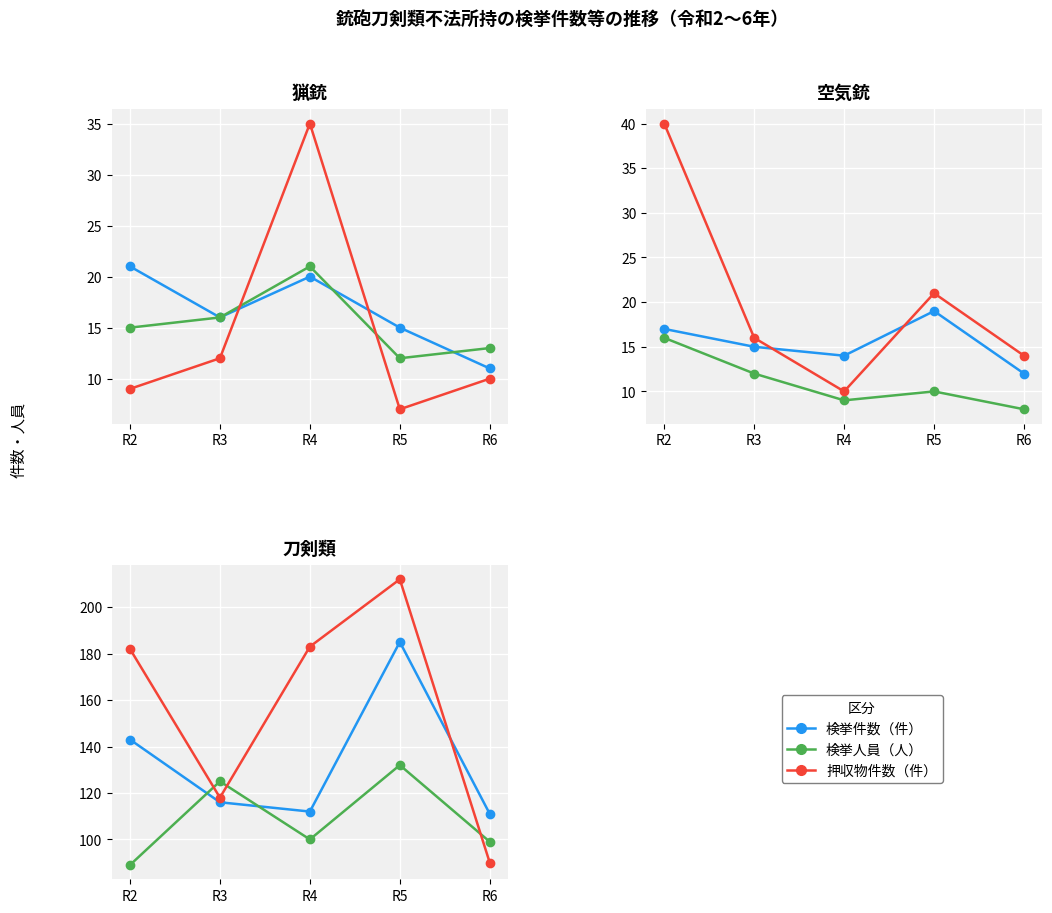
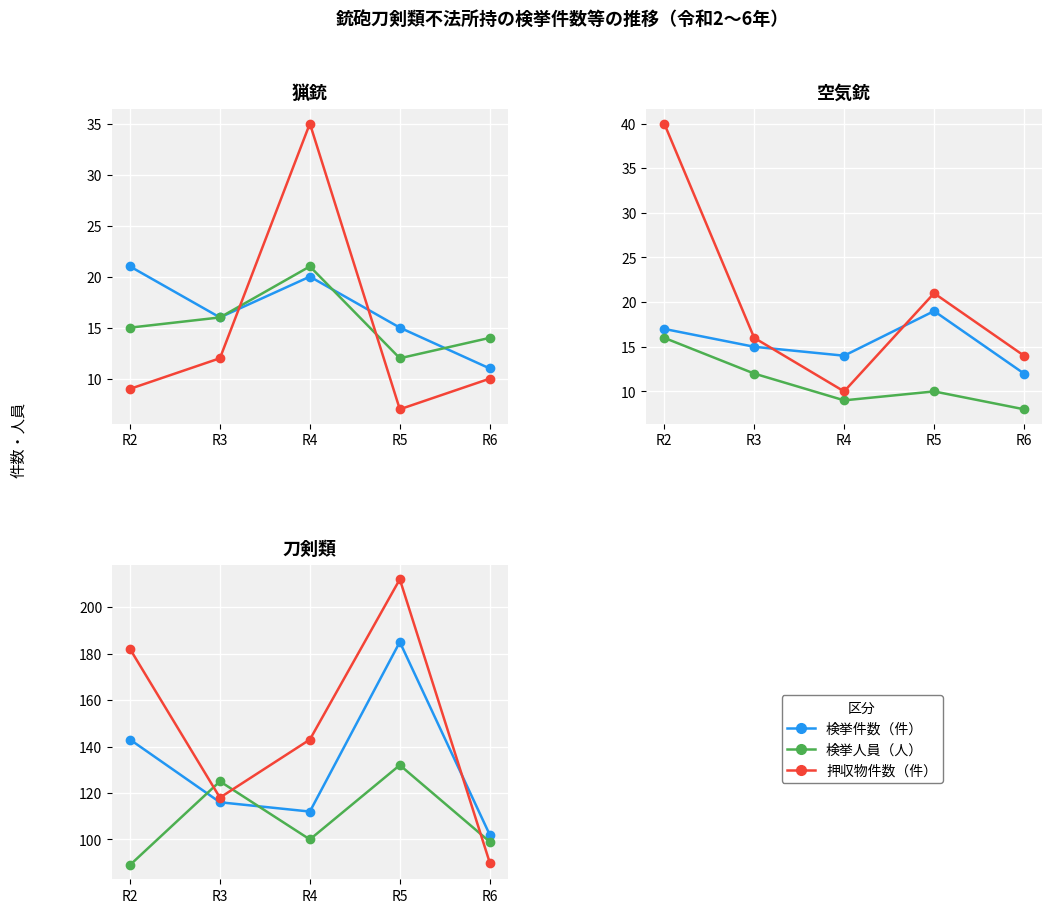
  {
    "猟銃": {
      "検挙件数（件）": {
        "R2": 21,
        "R4": 20,
        "R5": 15,
        "R6": 11
      },
      "検挙人員（人）": {
        "R2": 15,
        "R4": 21,
        "R5": 12,
-       "R6": 13
+       "R6": 14
      },
      "押収物件数（件）": {
        "R2": 9,
        "R3": 12,
        "R4": 35,
        "R5": 7,
        "R6": 10
      }
    },
    "空気銃": {
      "検挙件数（件）": {
        "R2": 17,
        "R3": 15,
        "R4": 14,
        "R5": 19,
        "R6": 12
      },
      "検挙人員（人）": {
        "R2": 16,
        "R3": 12,
        "R4": 9,
        "R5": 10,
        "R6": 8
      },
      "押収物件数（件）": {
        "R2": 40,
        "R3": 16,
        "R4": 10,
        "R5": 21,
        "R6": 14
      }
    },
    "刀剣類": {
      "検挙件数（件）": {
        "R2": 143,
        "R3": 116,
        "R4": 112,
        "R5": 185,
-       "R6": 111
+       "R6": 102
      },
      "検挙人員（人）": {
        "R2": 89,
        "R3": 125,
        "R4": 100,
        "R5": 132,
        "R6": 99
      },
      "押収物件数（件）": {
        "R2": 182,
        "R3": 118,
-       "R4": 183,
+       "R4": 143,
        "R5": 212,
        "R6": 90
      }
    }
  }
